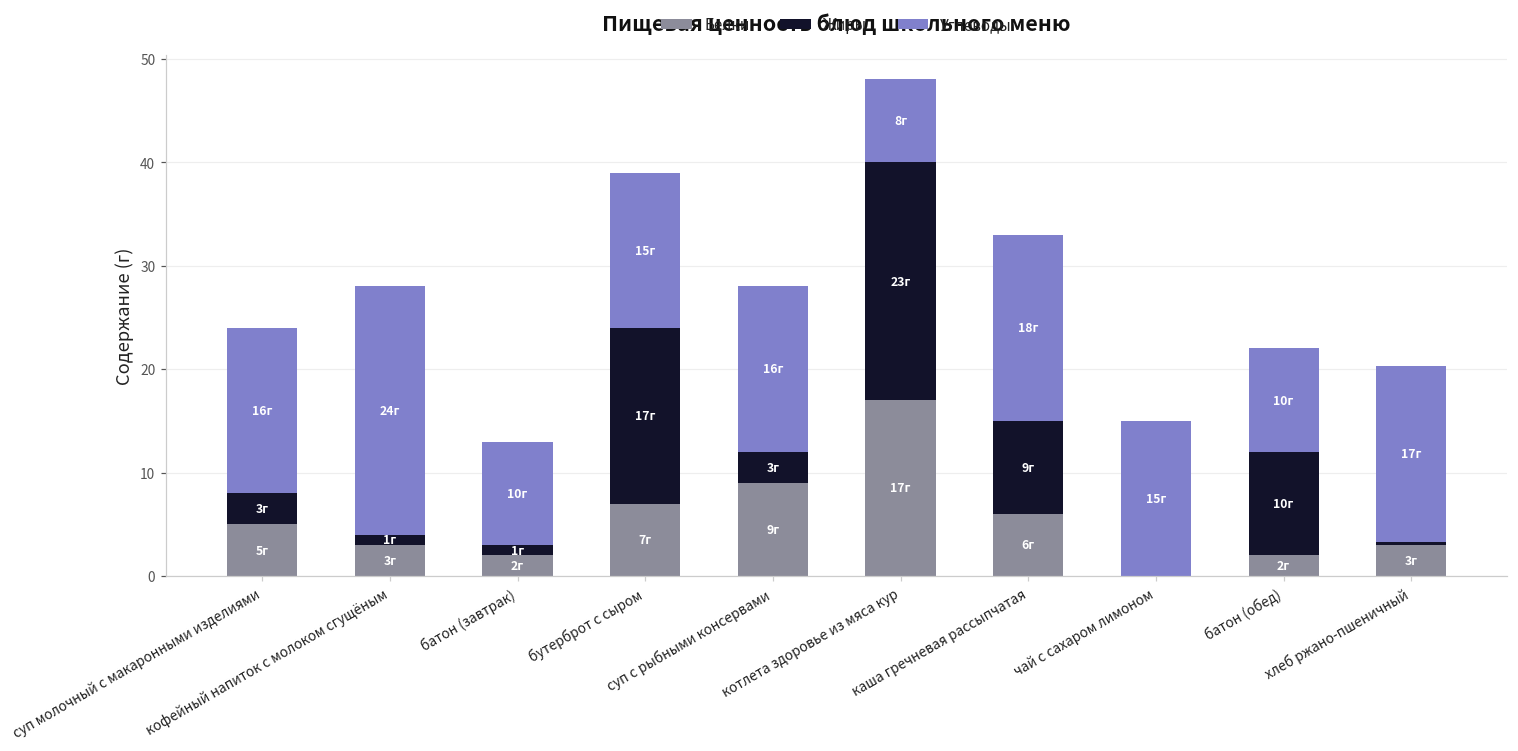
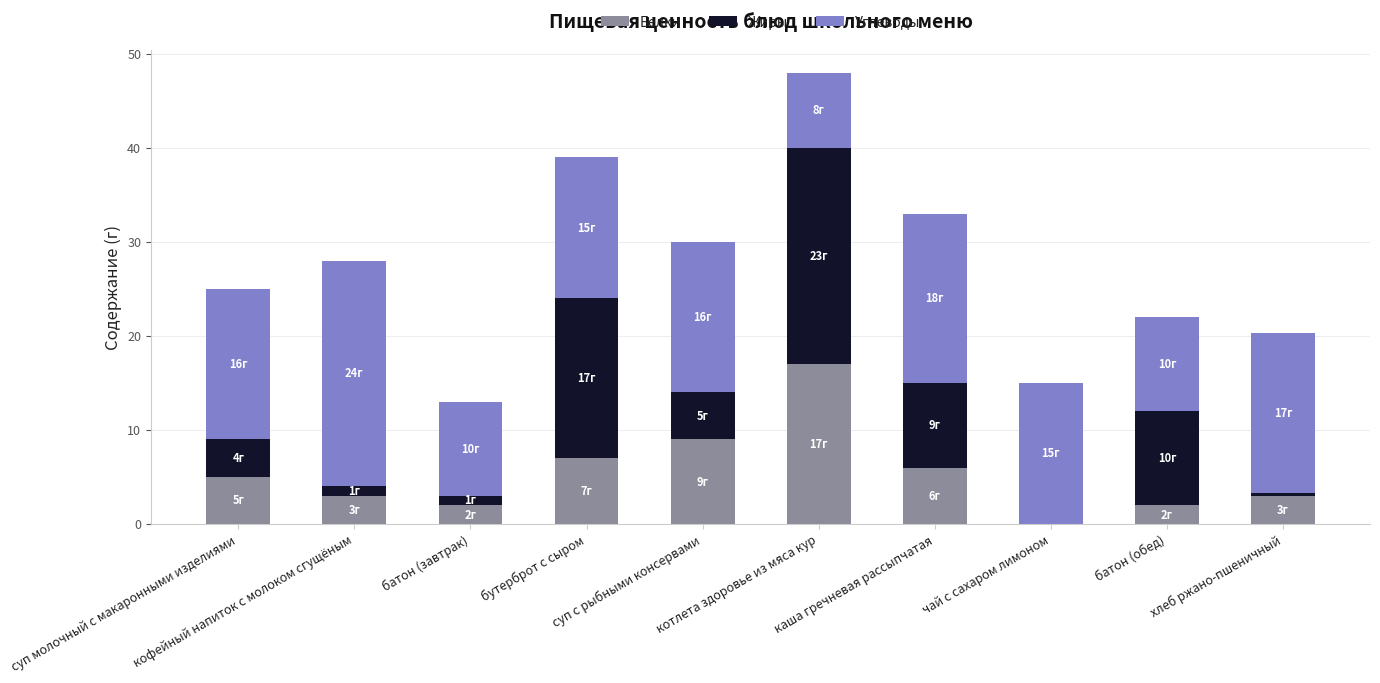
  {
    "Жиры": {
-     "суп молочный с макаронными изделиями": "3г",
+     "суп молочный с макаронными изделиями": "4г",
      "кофейный напиток с молоком сгущёным": "1г",
      "батон (завтрак)": "1г",
      "бутерброт с сыром": "17г",
-     "суп с рыбными консервами": "3г",
+     "суп с рыбными консервами": "5г",
      "котлета здоровье из мяса кур": "23г",
      "каша гречневая рассыпчатая": "9г",
      "батон (обед)": "10г"
    }
  }
